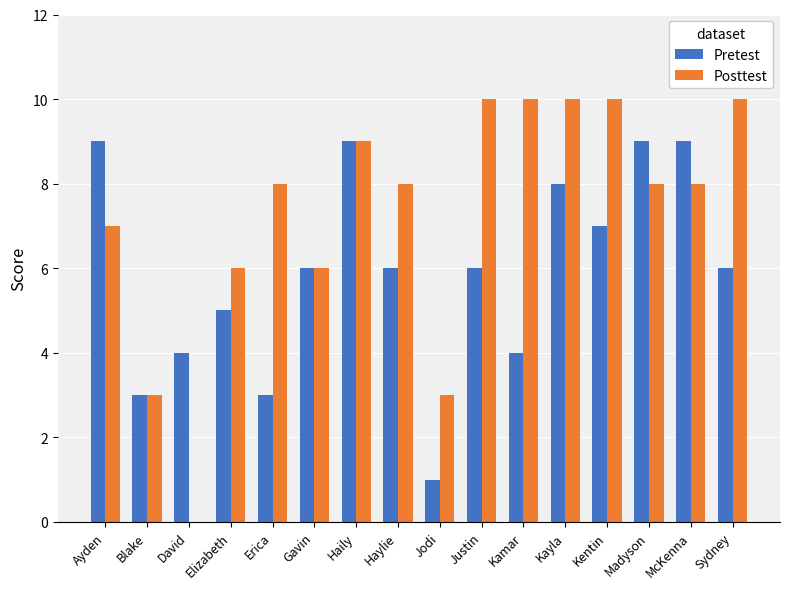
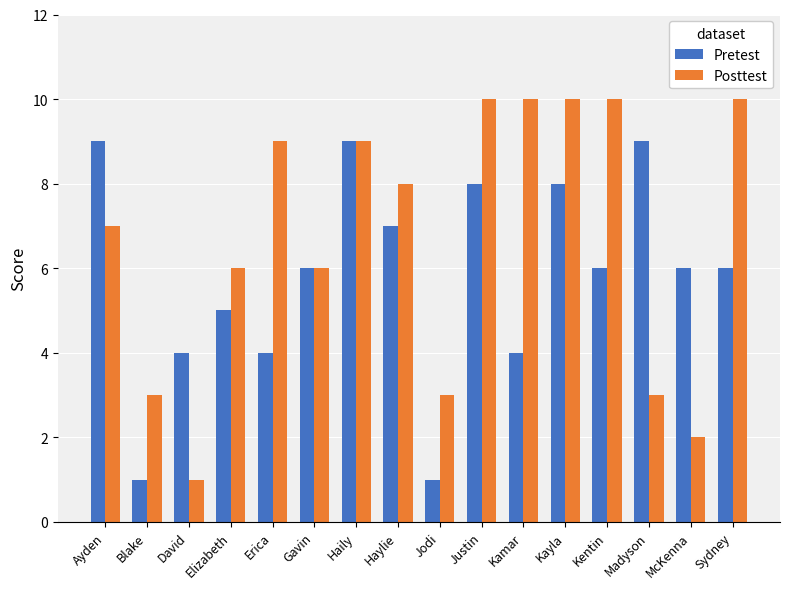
  {
    "Pretest": {
      "Ayden": 9,
-     "Blake": 3,
+     "Blake": 1,
      "David": 4,
      "Elizabeth": 5,
-     "Erica": 3,
+     "Erica": 4,
      "Gavin": 6,
      "Haily": 9,
-     "Haylie": 6,
+     "Haylie": 7,
      "Jodi": 1,
-     "Justin": 6,
+     "Justin": 8,
      "Kamar": 4,
      "Kayla": 8,
-     "Kentin": 7,
+     "Kentin": 6,
      "Madyson": 9,
-     "McKenna": 9,
+     "McKenna": 6,
      "Sydney": 6
    },
    "Posttest": {
      "Ayden": 7,
      "Blake": 3,
-     "David": 0,
+     "David": 1,
      "Elizabeth": 6,
-     "Erica": 8,
+     "Erica": 9,
      "Gavin": 6,
      "Haily": 9,
      "Haylie": 8,
      "Jodi": 3,
      "Justin": 10,
      "Kamar": 10,
      "Kayla": 10,
      "Kentin": 10,
-     "Madyson": 8,
-     "McKenna": 8,
+     "Madyson": 3,
+     "McKenna": 2,
      "Sydney": 10
    }
  }
